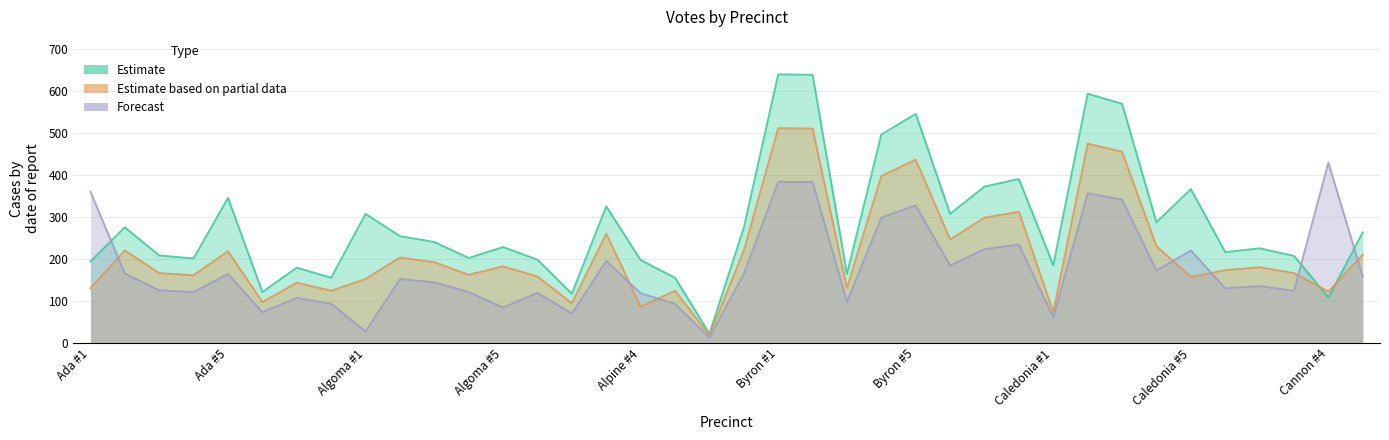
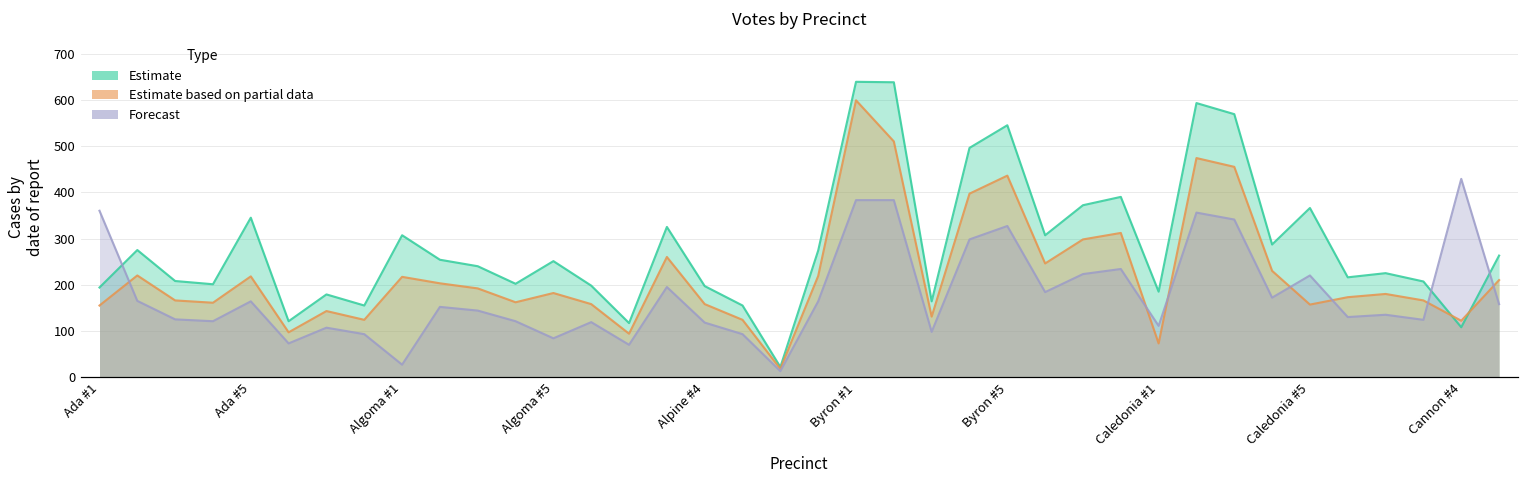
  {
    "Estimate": {
      "Ada #1": 190,
      "Ada #5": 350,
      "Algoma #1": 310,
-     "Algoma #5": 230,
+     "Algoma #5": 250,
      "Alpine #4": 200,
      "Byron #1": 640,
      "Byron #5": 550,
      "Caledonia #1": 190,
      "Caledonia #5": 370,
      "Cannon #4": 110
    },
    "Estimate based on partial data": {
-     "Ada #1": 130,
+     "Ada #1": 160,
      "Ada #5": 220,
-     "Algoma #1": 150,
+     "Algoma #1": 220,
      "Algoma #5": 180,
-     "Alpine #4": 90,
-     "Byron #1": 510,
+     "Alpine #4": 160,
+     "Byron #1": 600,
      "Byron #5": 440,
      "Caledonia #1": 70,
      "Caledonia #5": 160,
      "Cannon #4": 120
    },
    "Forecast": {
      "Ada #1": 360,
      "Ada #5": 160,
      "Algoma #1": 30,
      "Algoma #5": 80,
      "Alpine #4": 120,
      "Byron #1": 380,
      "Byron #5": 330,
-     "Caledonia #1": 60,
+     "Caledonia #1": 110,
      "Caledonia #5": 220,
      "Cannon #4": 430
    }
  }
